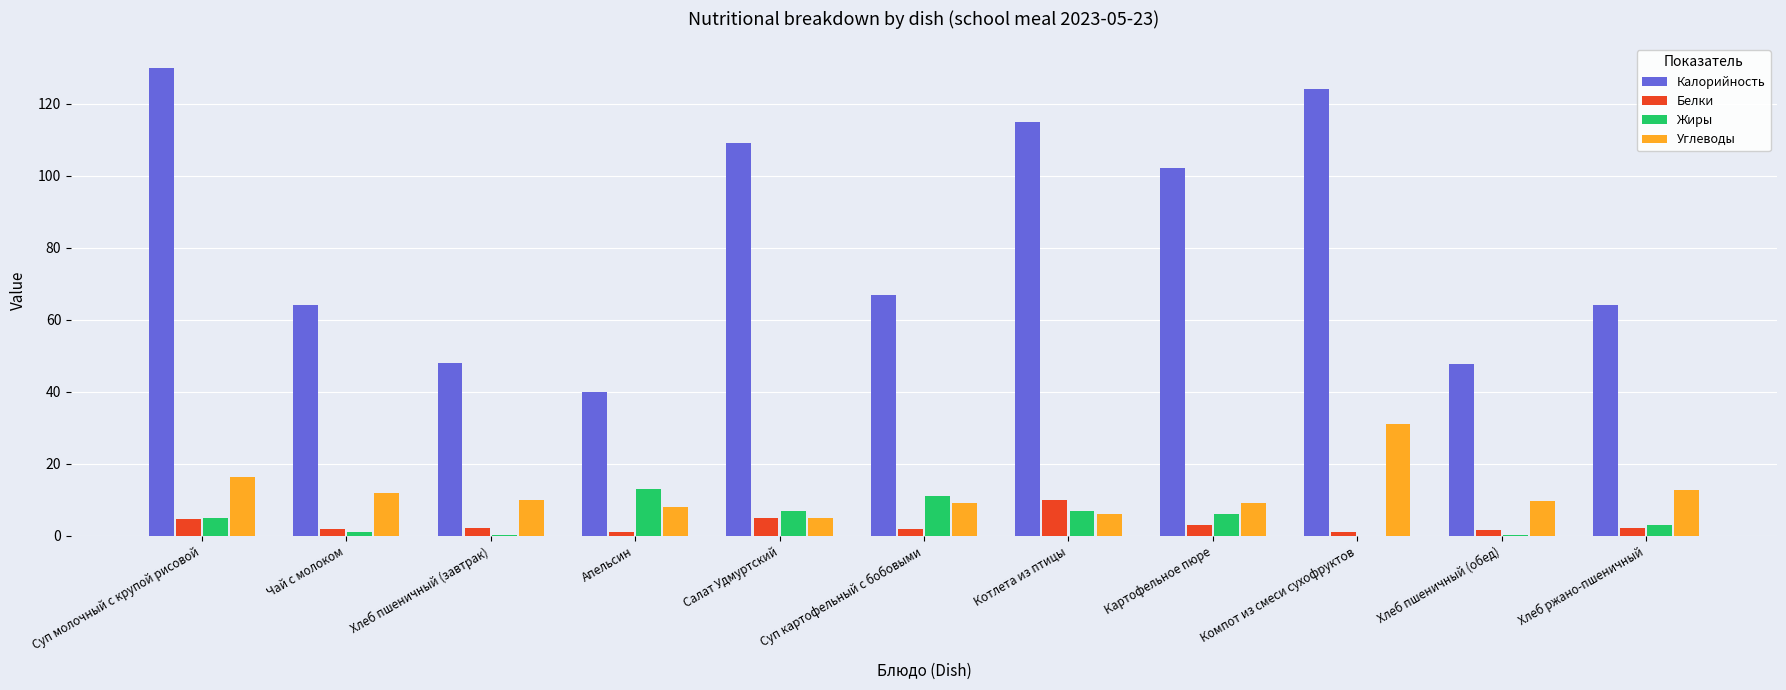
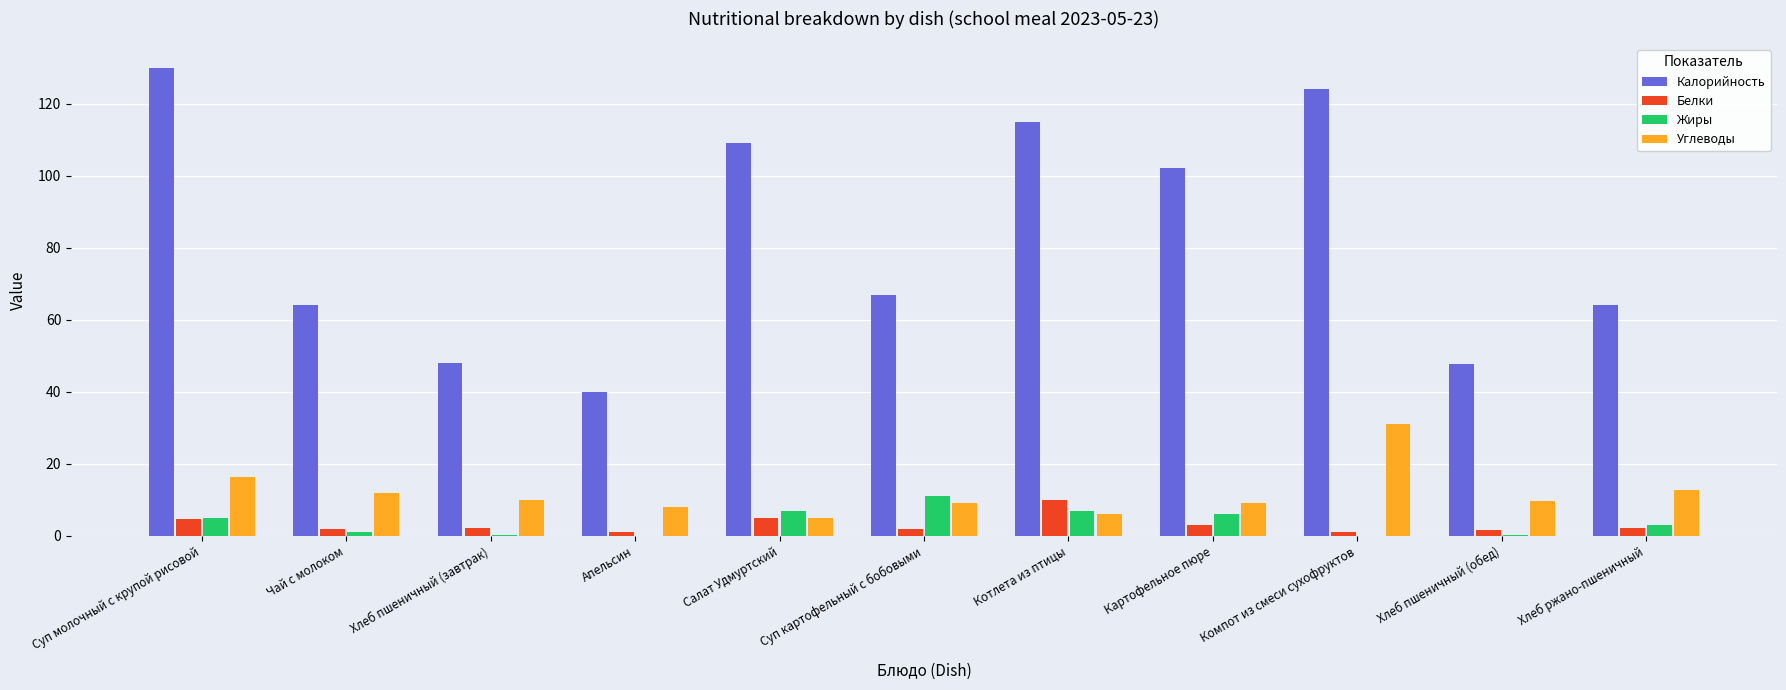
  {
    "Калорийность": {
      "Суп молочный с крупой рисовой": 130,
      "Чай с молоком": 64,
      "Хлеб пшеничный (завтрак)": 48,
      "Апельсин": 40,
      "Салат Удмуртский": 109,
      "Суп картофельный с бобовыми": 67,
      "Котлета из птицы": 115,
      "Картофельное пюре": 102,
      "Компот из смеси сухофруктов": 124,
      "Хлеб пшеничный (обед)": 48,
      "Хлеб ржано-пшеничный": 64
    },
    "Белки": {
      "Суп молочный с крупой рисовой": 5,
      "Чай с молоком": 2,
      "Хлеб пшеничный (завтрак)": 2,
      "Апельсин": 1,
      "Салат Удмуртский": 5,
      "Суп картофельный с бобовыми": 2,
      "Котлета из птицы": 10,
      "Картофельное пюре": 3,
      "Компот из смеси сухофруктов": 1,
      "Хлеб пшеничный (обед)": 2,
      "Хлеб ржано-пшеничный": 2
    },
    "Жиры": {
      "Суп молочный с крупой рисовой": 5,
      "Чай с молоком": 1,
-     "Апельсин": 13,
+     "Апельсин": 0,
      "Салат Удмуртский": 7,
      "Суп картофельный с бобовыми": 11,
      "Котлета из птицы": 7,
      "Картофельное пюре": 6,
      "Компот из смеси сухофруктов": 0,
      "Хлеб ржано-пшеничный": 3
    },
    "Углеводы": {
      "Суп молочный с крупой рисовой": 16,
      "Чай с молоком": 12,
      "Хлеб пшеничный (завтрак)": 10,
      "Апельсин": 8,
      "Салат Удмуртский": 5,
      "Суп картофельный с бобовыми": 9,
      "Котлета из птицы": 6,
      "Картофельное пюре": 9,
      "Компот из смеси сухофруктов": 31,
      "Хлеб пшеничный (обед)": 10,
      "Хлеб ржано-пшеничный": 13
    }
  }
